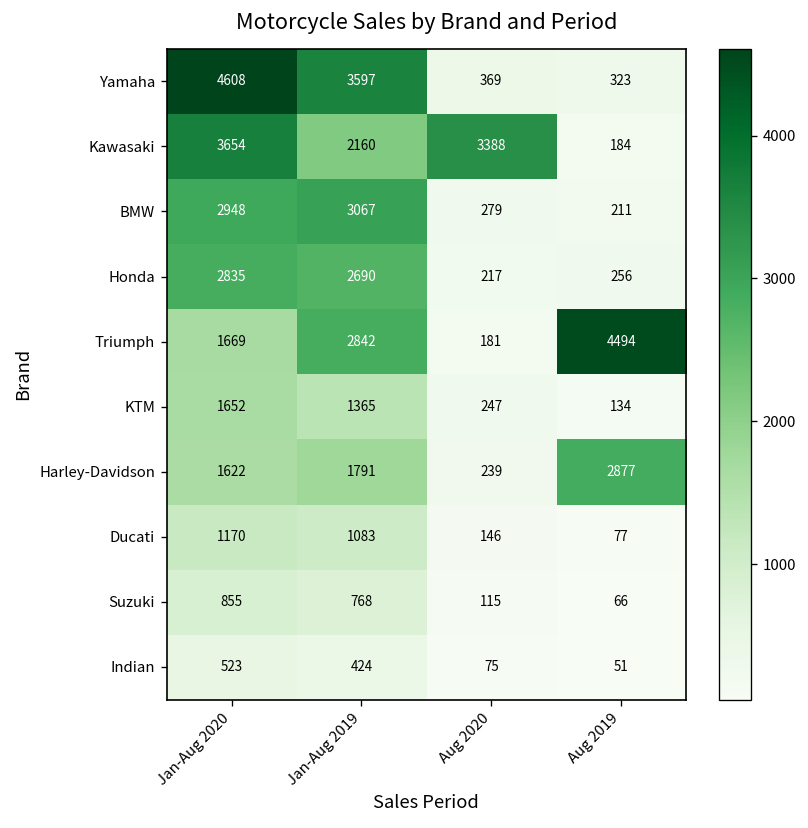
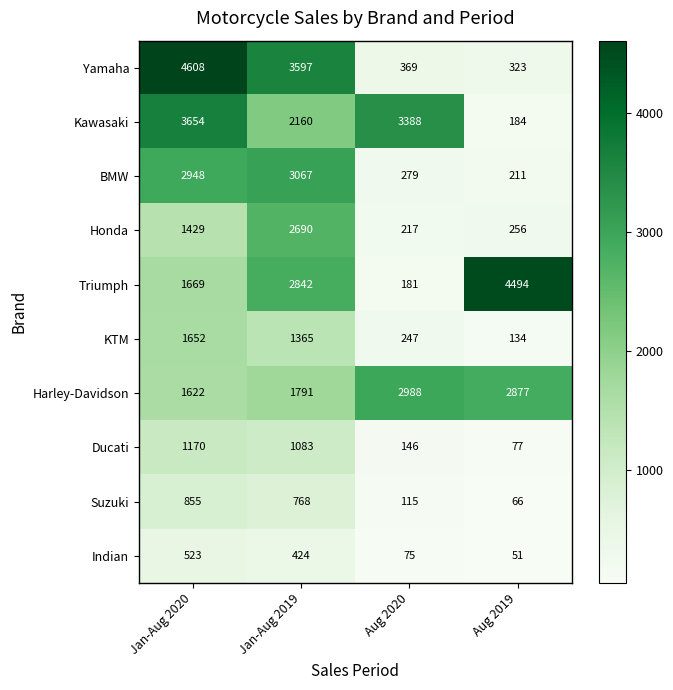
  {
    "Yamaha": {
      "Jan-Aug 2020": 4608,
      "Jan-Aug 2019": 3597,
      "Aug 2020": 369,
      "Aug 2019": 323
    },
    "Kawasaki": {
      "Jan-Aug 2020": 3654,
      "Jan-Aug 2019": 2160,
      "Aug 2020": 3388,
      "Aug 2019": 184
    },
    "BMW": {
      "Jan-Aug 2020": 2948,
      "Jan-Aug 2019": 3067,
      "Aug 2020": 279,
      "Aug 2019": 211
    },
    "Honda": {
-     "Jan-Aug 2020": 2835,
+     "Jan-Aug 2020": 1429,
      "Jan-Aug 2019": 2690,
      "Aug 2020": 217,
      "Aug 2019": 256
    },
    "Triumph": {
      "Jan-Aug 2020": 1669,
      "Jan-Aug 2019": 2842,
      "Aug 2020": 181,
      "Aug 2019": 4494
    },
    "KTM": {
      "Jan-Aug 2020": 1652,
      "Jan-Aug 2019": 1365,
      "Aug 2020": 247,
      "Aug 2019": 134
    },
    "Harley-Davidson": {
      "Jan-Aug 2020": 1622,
      "Jan-Aug 2019": 1791,
-     "Aug 2020": 239,
+     "Aug 2020": 2988,
      "Aug 2019": 2877
    },
    "Ducati": {
      "Jan-Aug 2020": 1170,
      "Jan-Aug 2019": 1083,
      "Aug 2020": 146,
      "Aug 2019": 77
    },
    "Suzuki": {
      "Jan-Aug 2020": 855,
      "Jan-Aug 2019": 768,
      "Aug 2020": 115,
      "Aug 2019": 66
    },
    "Indian": {
      "Jan-Aug 2020": 523,
      "Jan-Aug 2019": 424,
      "Aug 2020": 75,
      "Aug 2019": 51
    }
  }
